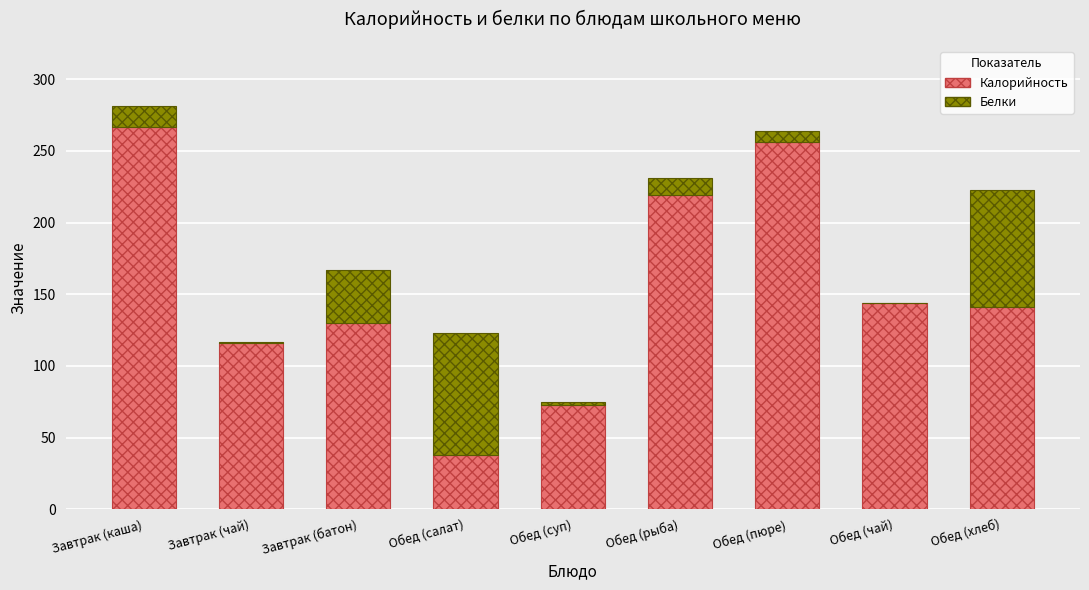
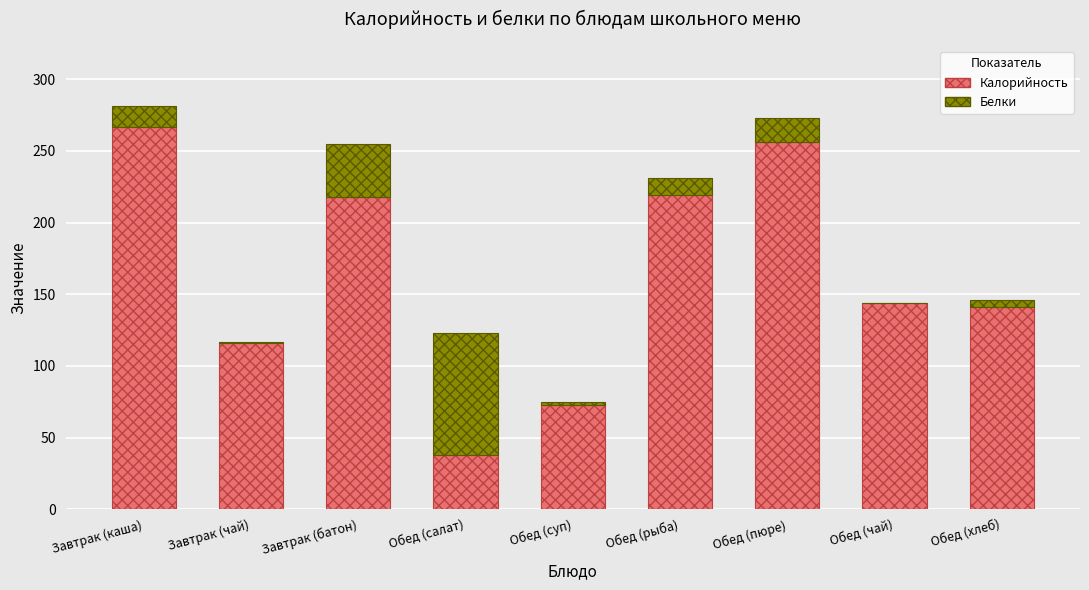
  {
    "Калорийность": {
      "Завтрак (каша)": 267,
      "Завтрак (чай)": 116,
-     "Завтрак (батон)": 130,
+     "Завтрак (батон)": 218,
      "Обед (салат)": 38,
      "Обед (суп)": 73,
      "Обед (рыба)": 219,
      "Обед (пюре)": 256,
      "Обед (чай)": 144,
      "Обед (хлеб)": 141
    },
    "Белки": {
      "Завтрак (каша)": 14,
      "Завтрак (батон)": 37,
      "Обед (салат)": 85,
      "Обед (суп)": 2,
      "Обед (рыба)": 12,
-     "Обед (пюре)": 8,
+     "Обед (пюре)": 17,
      "Обед (чай)": 0,
-     "Обед (хлеб)": 82
+     "Обед (хлеб)": 5
    }
  }
